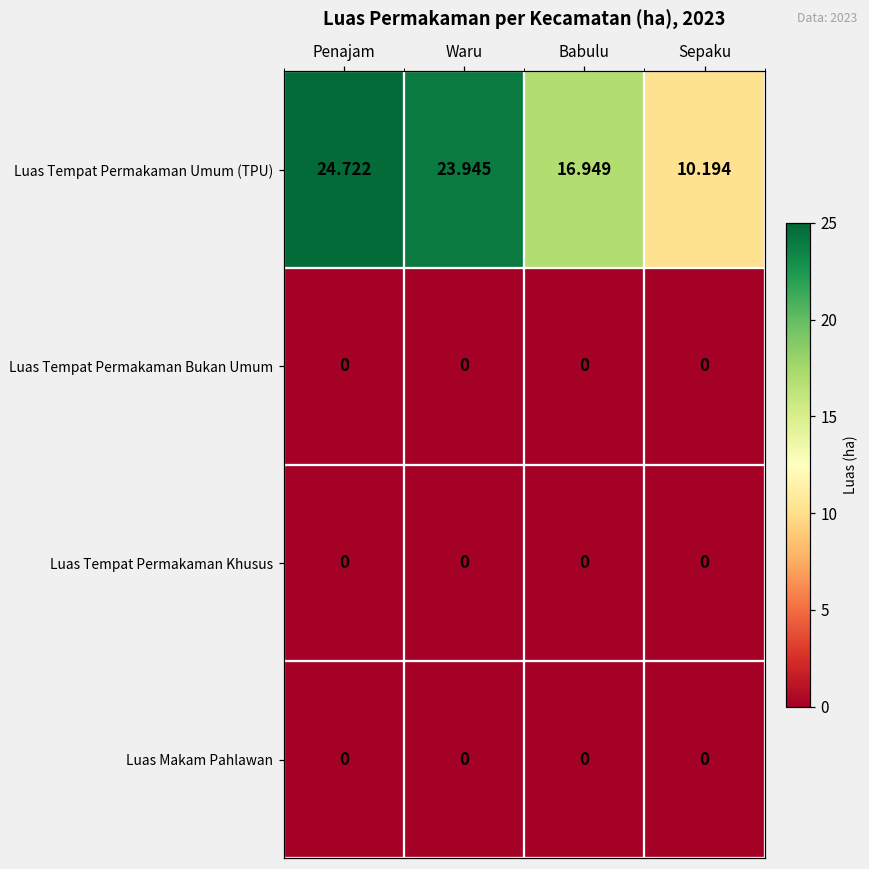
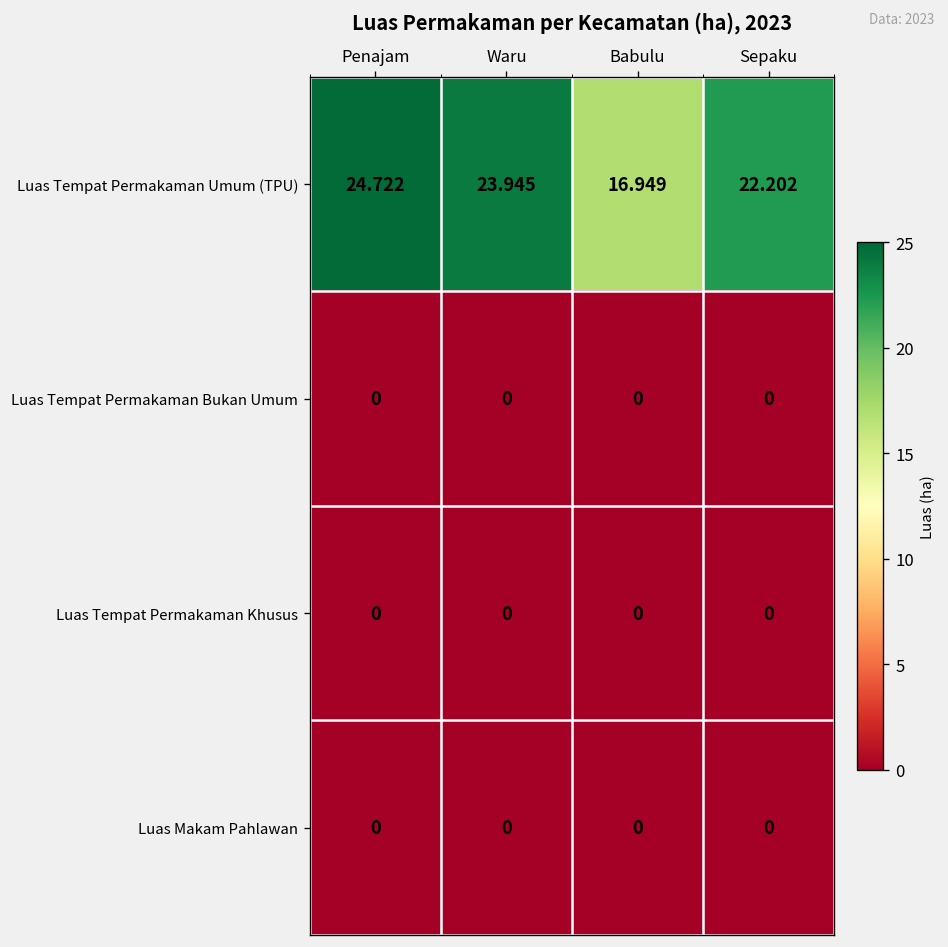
  {
    "Luas Tempat Permakaman Umum (TPU)": {
      "Penajam": 24.722,
      "Waru": 23.945,
      "Babulu": 16.949,
-     "Sepaku": 10.194
+     "Sepaku": 22.202
    },
    "Luas Tempat Permakaman Bukan Umum": {
      "Penajam": 0,
      "Waru": 0,
      "Babulu": 0,
      "Sepaku": 0
    },
    "Luas Tempat Permakaman Khusus": {
      "Penajam": 0,
      "Waru": 0,
      "Babulu": 0,
      "Sepaku": 0
    },
    "Luas Makam Pahlawan": {
      "Penajam": 0,
      "Waru": 0,
      "Babulu": 0,
      "Sepaku": 0
    }
  }
